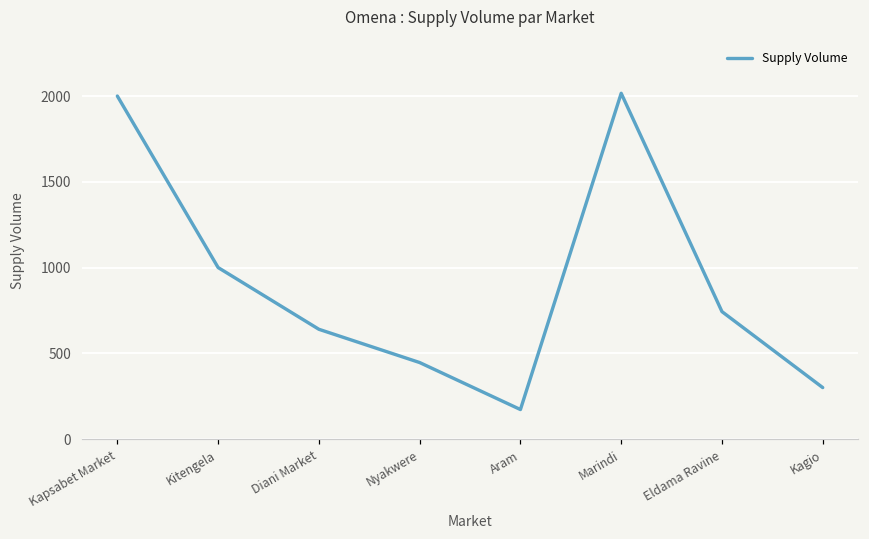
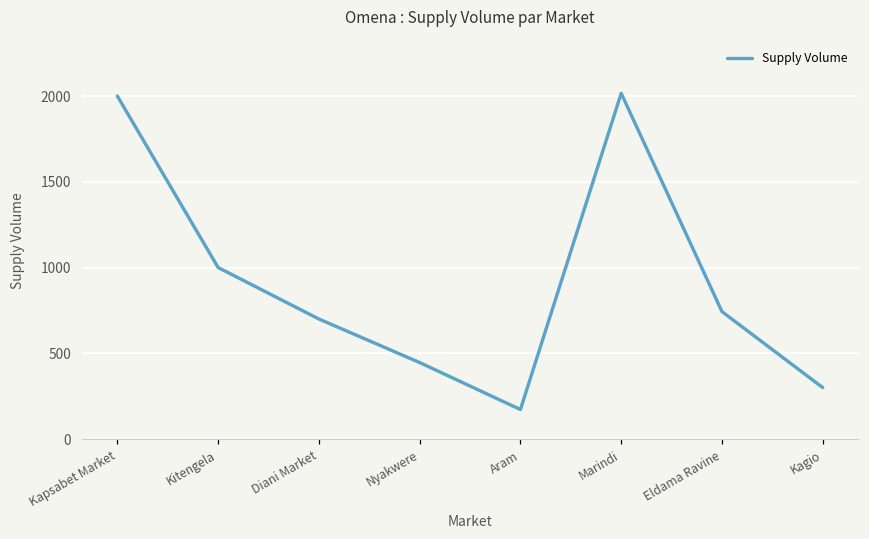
  {
    "Kapsabet Market": 2000,
    "Kitengela": 1000,
-   "Diani Market": 640,
+   "Diani Market": 700,
    "Nyakwere": 450,
    "Aram": 170,
    "Marindi": 2020,
    "Eldama Ravine": 740,
    "Kagio": 300
  }
